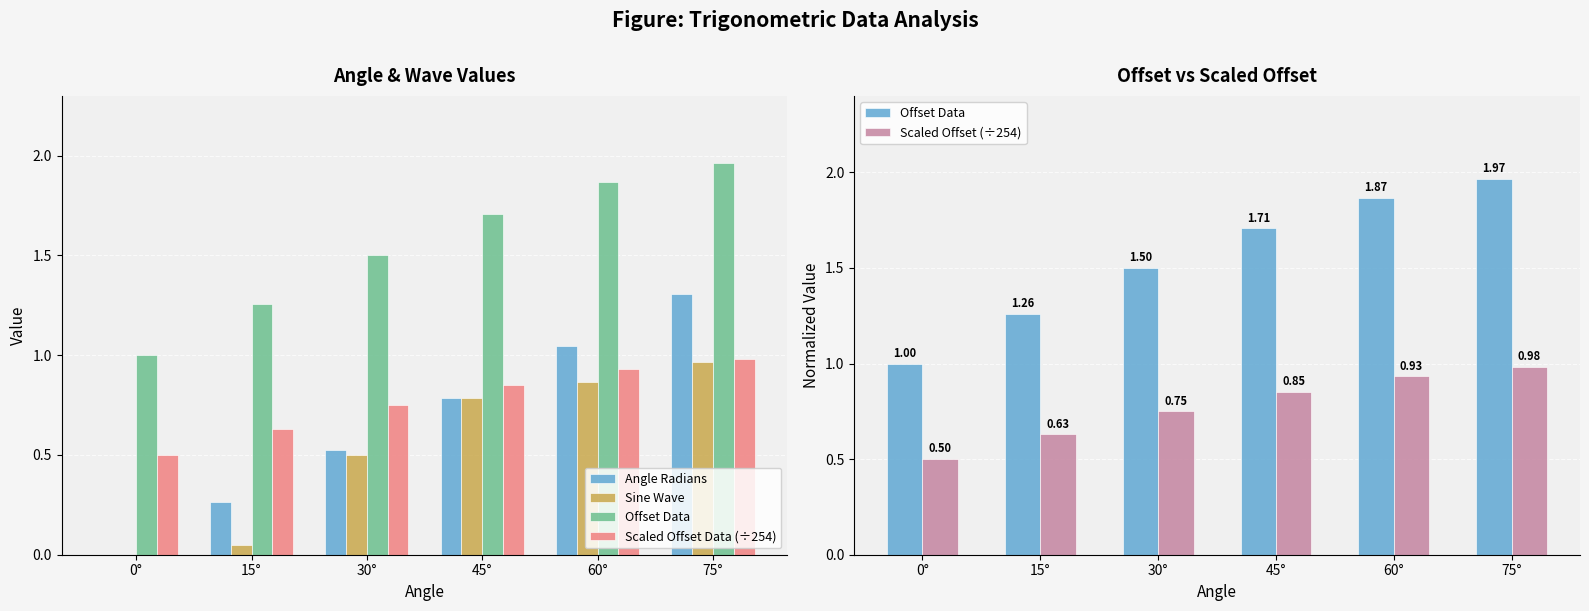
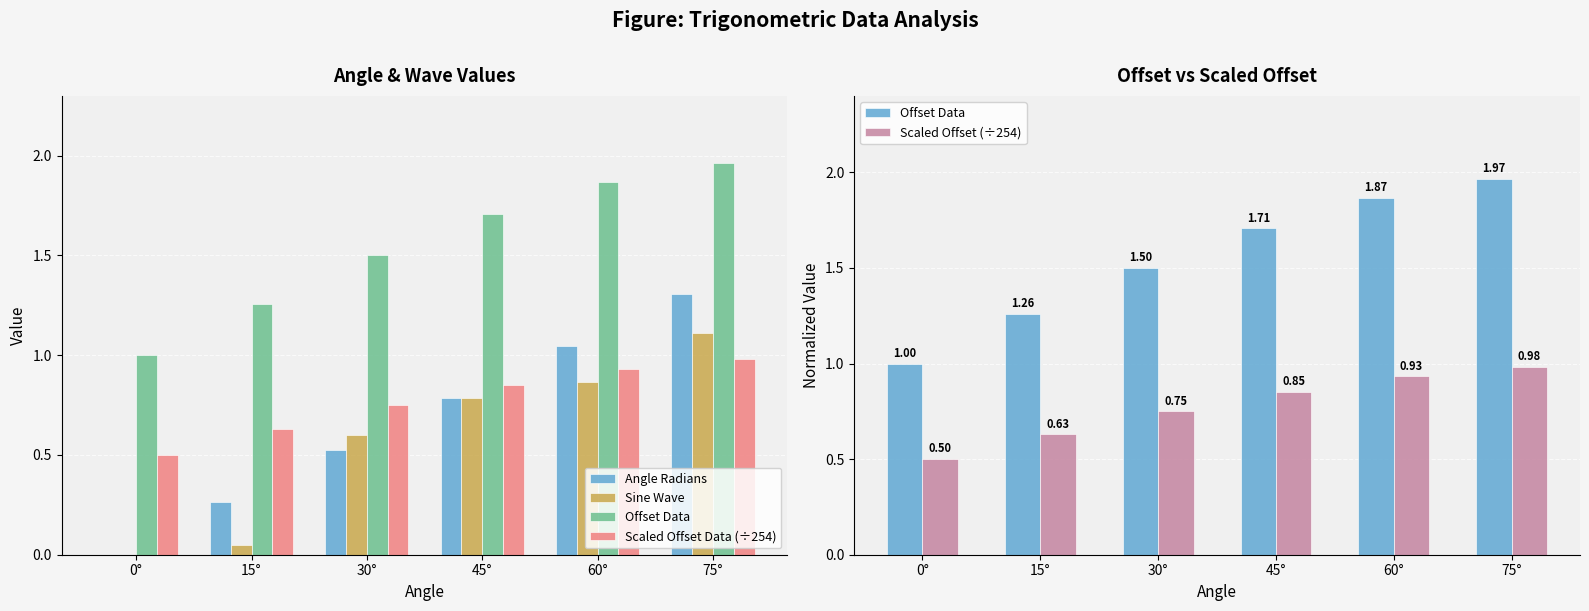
  {
    "Angle & Wave Values": {
      "Angle Radians": {
        "0°": 0.00,
        "15°": 0.26,
        "30°": 0.52,
        "45°": 0.79,
        "60°": 1.05,
        "75°": 1.31
      },
      "Sine Wave": {
        "0°": 0.00,
        "15°": 0.05,
-       "30°": 0.5,
+       "30°": 0.6,
        "45°": 0.78,
        "60°": 0.87,
-       "75°": 0.97
+       "75°": 1.11
      },
      "Scaled Offset Data (÷254)": {
        "0°": 0.50,
        "15°": 0.63,
        "30°": 0.75,
        "45°": 0.85,
        "60°": 0.93,
        "75°": 0.98
      }
    },
    "Offset vs Scaled Offset": {
      "Offset Data": {
        "0°": 1.00,
        "15°": 1.26,
        "30°": 1.50,
        "45°": 1.71,
        "60°": 1.87,
        "75°": 1.97
      },
      "Scaled Offset (÷254)": {
        "0°": 0.50,
        "15°": 0.63,
        "30°": 0.75,
        "45°": 0.85,
        "60°": 0.93,
        "75°": 0.98
      }
    }
  }
